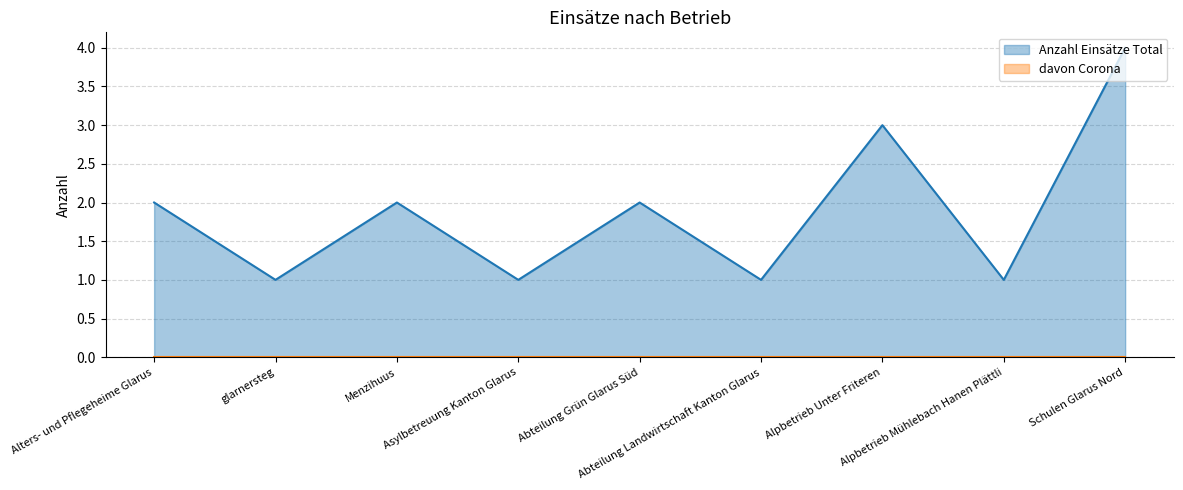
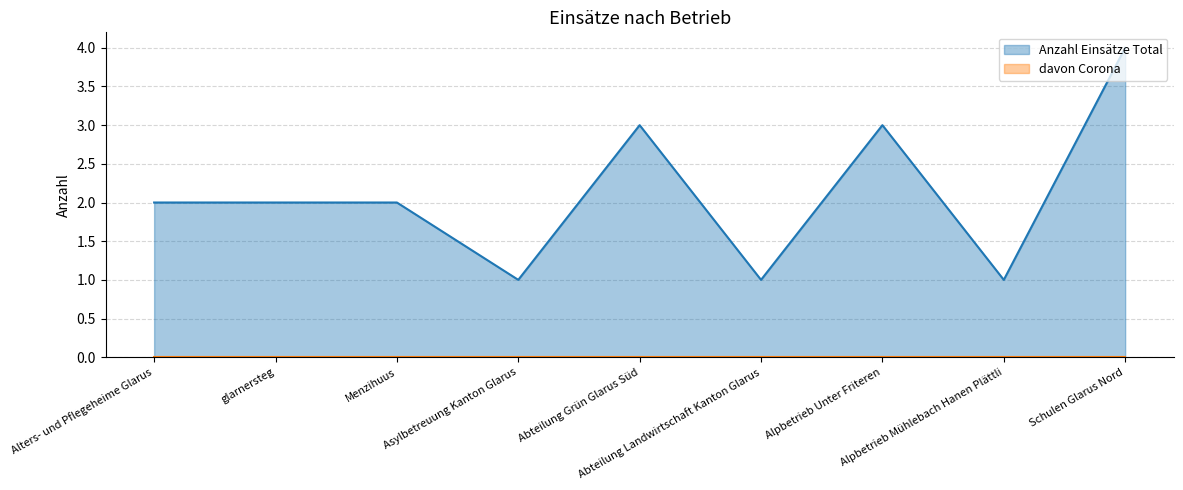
  {
    "Anzahl Einsätze Total": {
      "Alters- und Pflegeheime Glarus": 2,
-     "glarnersteg": 1,
+     "glarnersteg": 2,
      "Menzihuus": 2,
      "Asylbetreuung Kanton Glarus": 1,
-     "Abteilung Grün Glarus Süd": 2,
+     "Abteilung Grün Glarus Süd": 3,
      "Abteilung Landwirtschaft Kanton Glarus": 1,
      "Alpbetrieb Unter Friteren": 3,
      "Alpbetrieb Mühlebach Hanen Plättli": 1
    },
    "davon Corona": {
      "Alters- und Pflegeheime Glarus": 0,
      "glarnersteg": 0,
      "Menzihuus": 0,
      "Asylbetreuung Kanton Glarus": 0,
      "Abteilung Grün Glarus Süd": 0,
      "Abteilung Landwirtschaft Kanton Glarus": 0,
      "Alpbetrieb Unter Friteren": 0,
      "Alpbetrieb Mühlebach Hanen Plättli": 0,
      "Schulen Glarus Nord": 0
    }
  }
